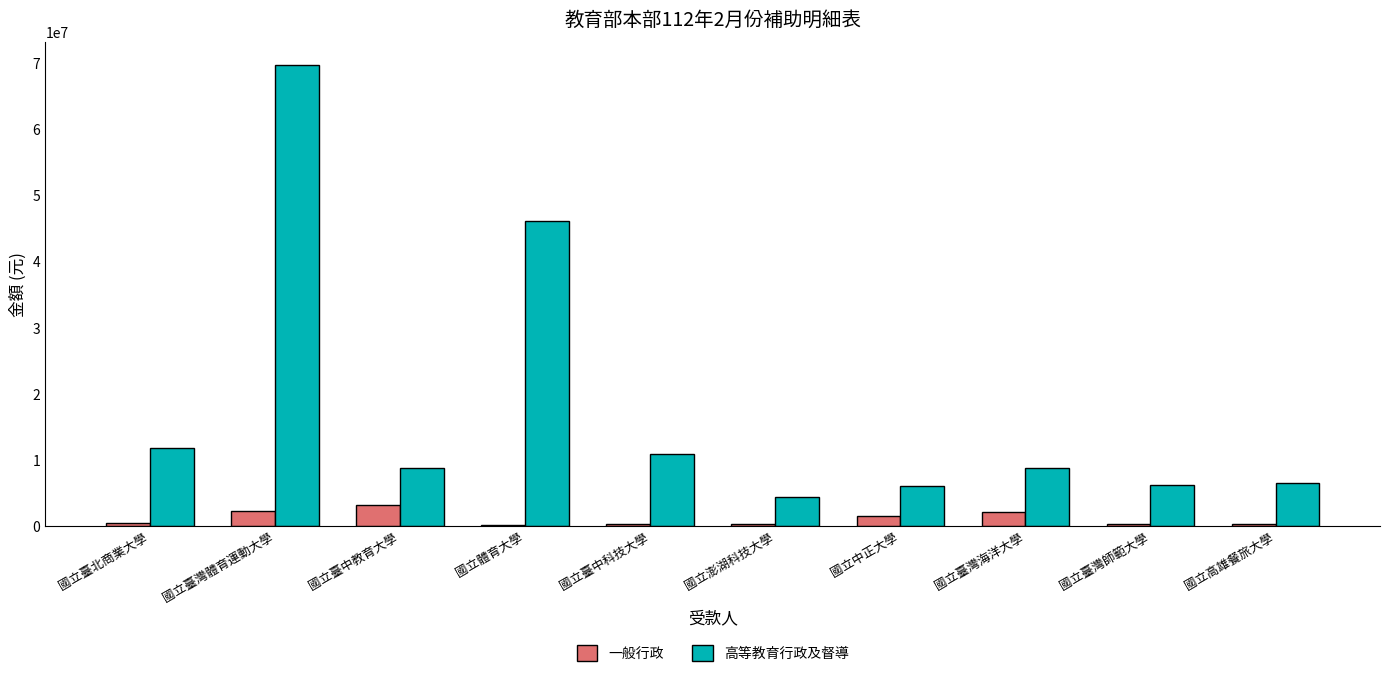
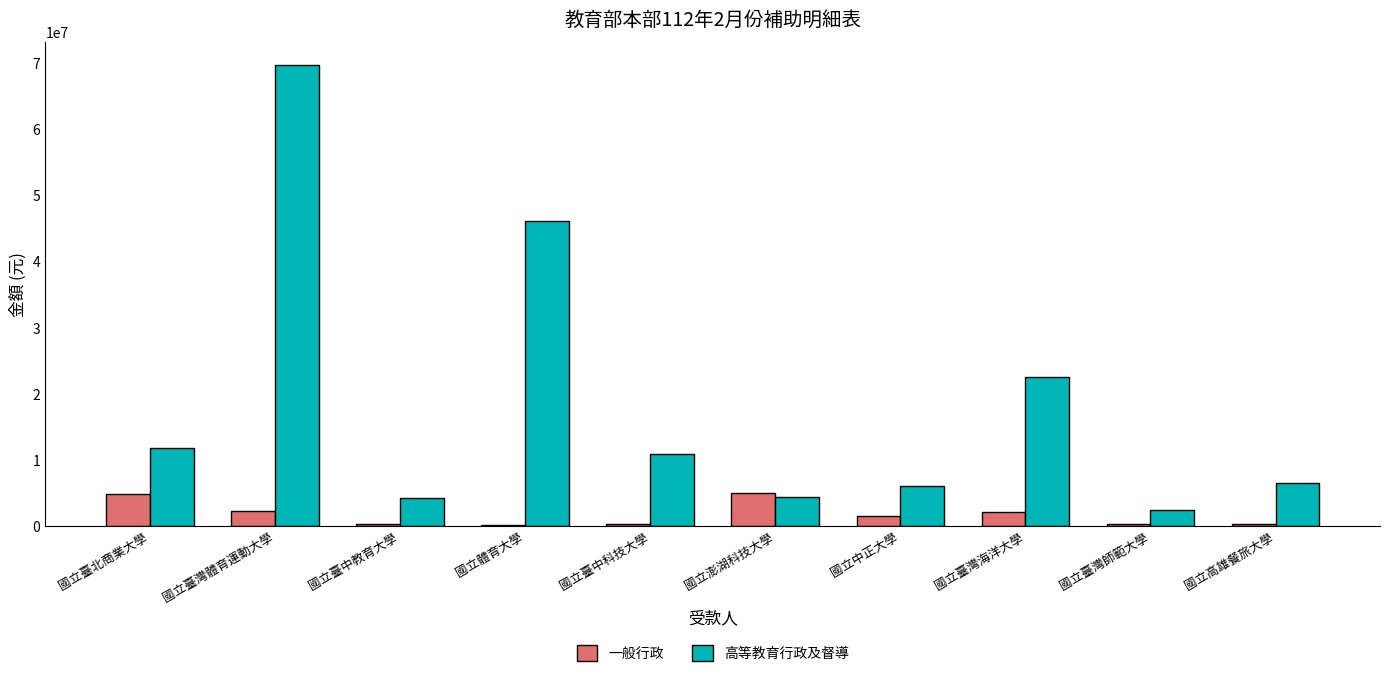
  {
    "一般行政": {
-     "國立臺北商業大學": 0,
+     "國立臺北商業大學": 5000000,
      "國立臺灣體育運動大學": 2000000,
-     "國立臺中教育大學": 3000000,
-     "國立澎湖科技大學": 0,
+     "國立臺中教育大學": 0,
+     "國立澎湖科技大學": 5000000,
      "國立中正大學": 2000000,
      "國立臺灣海洋大學": 2000000
    },
    "高等教育行政及督導": {
      "國立臺北商業大學": 12000000,
      "國立臺灣體育運動大學": 70000000,
-     "國立臺中教育大學": 9000000,
+     "國立臺中教育大學": 4000000,
      "國立體育大學": 46000000,
      "國立臺中科技大學": 11000000,
      "國立澎湖科技大學": 4000000,
      "國立中正大學": 6000000,
-     "國立臺灣海洋大學": 9000000,
-     "國立臺灣師範大學": 6000000,
+     "國立臺灣海洋大學": 23000000,
+     "國立臺灣師範大學": 2000000,
      "國立高雄餐旅大學": 6000000
    }
  }
